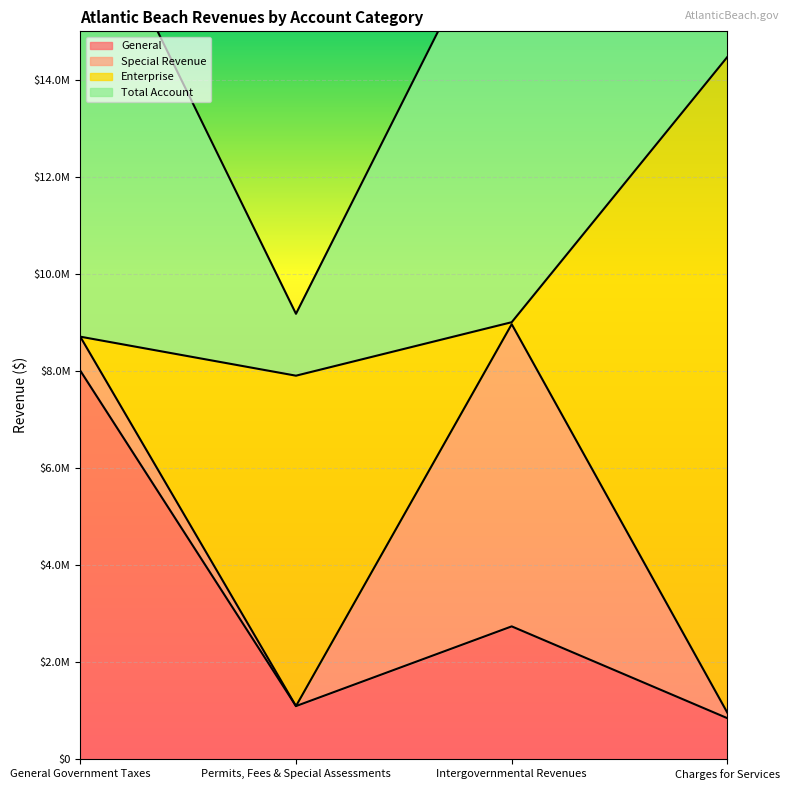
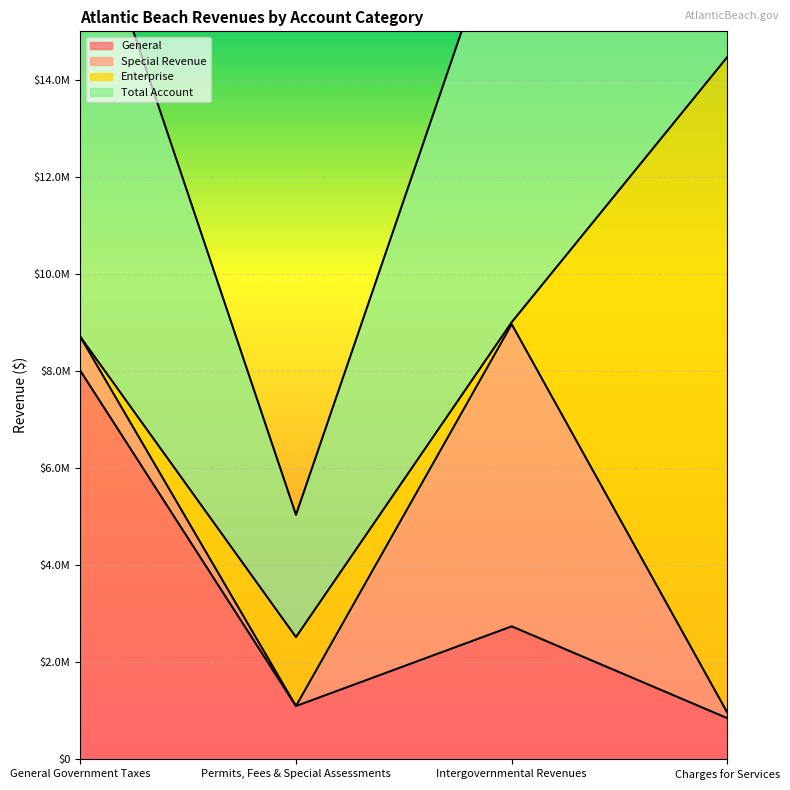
  {
    "Enterprise": {
-     "Permits, Fees & Special Assessments": "$6800000",
+     "Permits, Fees & Special Assessments": "$1400000",
      "Charges for Services": "$13500000"
    },
    "Total Account": {
-     "Permits, Fees & Special Assessments": "$1300000"
+     "Permits, Fees & Special Assessments": "$2500000"
    }
  }
